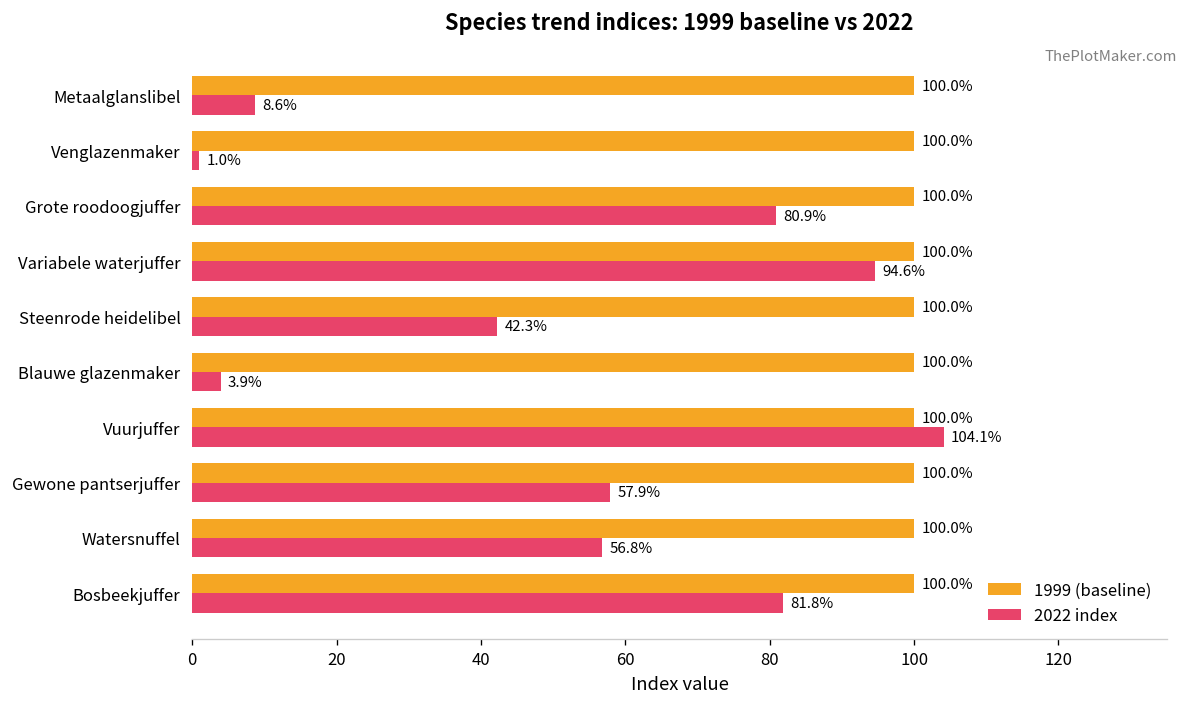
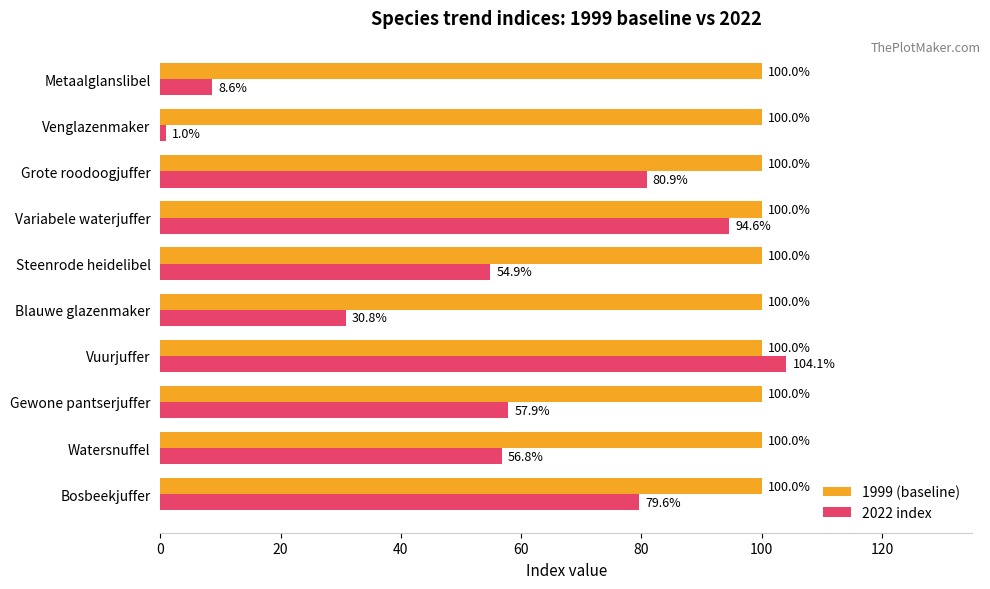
  {
    "1999 (baseline)": {
      "Metaalglanslibel": "100.0%",
      "Venglazenmaker": "100.0%",
      "Grote roodoogjuffer": "100.0%",
      "Variabele waterjuffer": "100.0%",
      "Steenrode heidelibel": "100.0%",
      "Blauwe glazenmaker": "100.0%",
      "Vuurjuffer": "100.0%",
      "Gewone pantserjuffer": "100.0%",
      "Watersnuffel": "100.0%",
      "Bosbeekjuffer": "100.0%"
    },
    "2022 index": {
      "Metaalglanslibel": "8.6%",
      "Venglazenmaker": "1.0%",
      "Grote roodoogjuffer": "80.9%",
      "Variabele waterjuffer": "94.6%",
-     "Steenrode heidelibel": "42.3%",
-     "Blauwe glazenmaker": "3.9%",
+     "Steenrode heidelibel": "54.9%",
+     "Blauwe glazenmaker": "30.8%",
      "Vuurjuffer": "104.1%",
      "Gewone pantserjuffer": "57.9%",
      "Watersnuffel": "56.8%",
-     "Bosbeekjuffer": "81.8%"
+     "Bosbeekjuffer": "79.6%"
    }
  }
